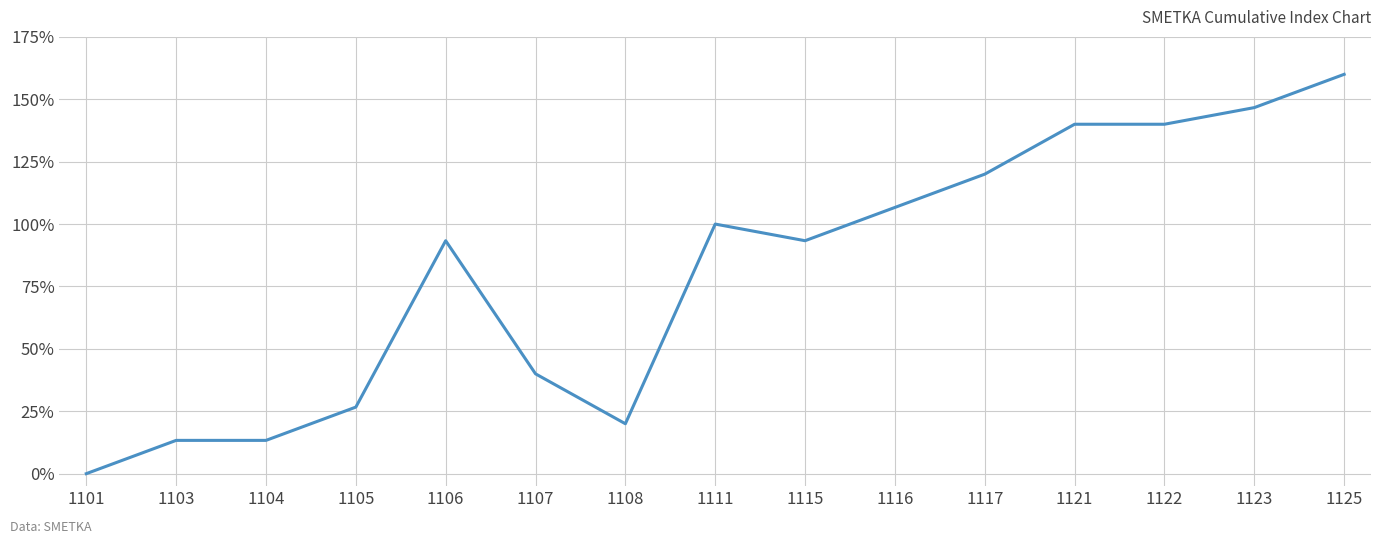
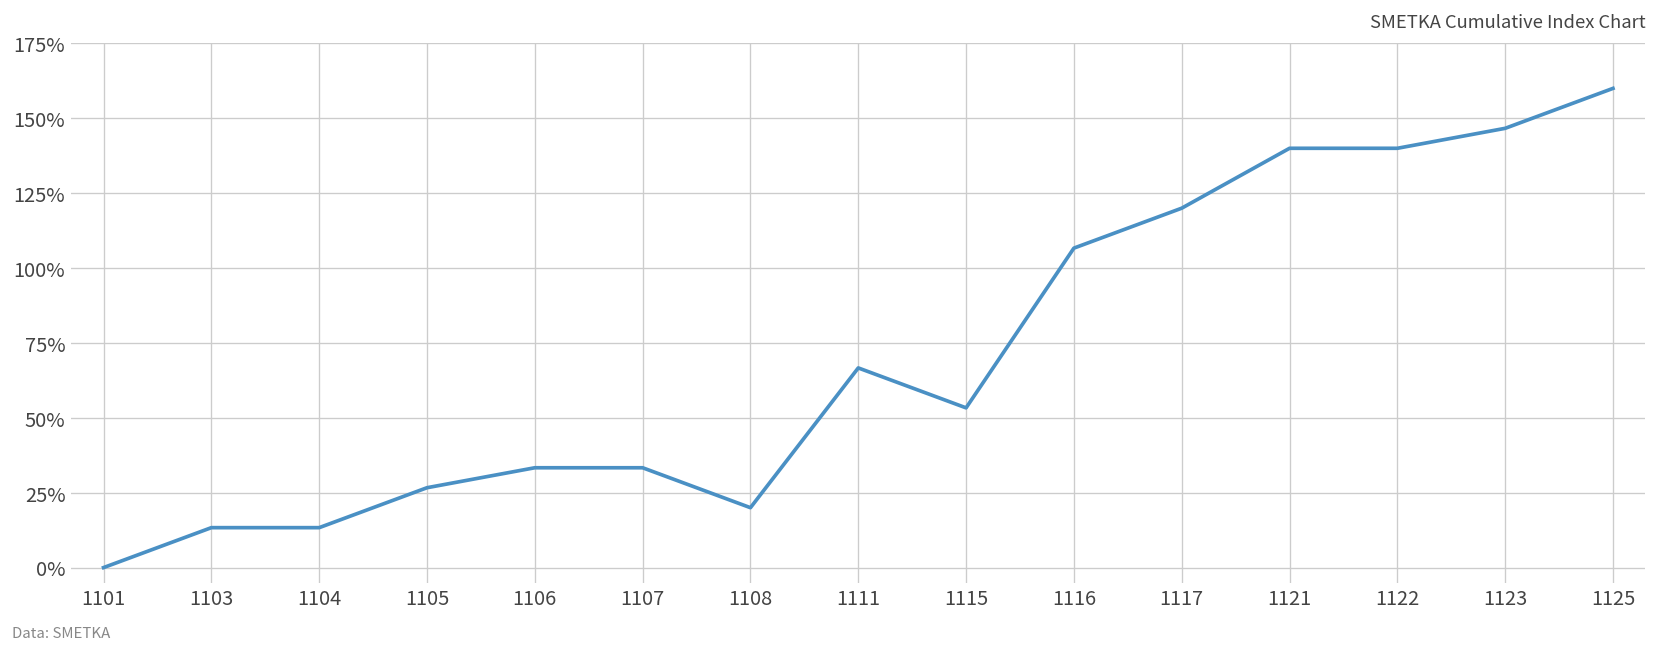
  {
    "1101": "0%",
    "1103": "13%",
    "1104": "13%",
    "1105": "27%",
-   "1106": "93%",
-   "1107": "40%",
+   "1106": "33%",
+   "1107": "33%",
    "1108": "20%",
-   "1111": "100%",
-   "1115": "93%",
+   "1111": "67%",
+   "1115": "53%",
    "1116": "107%",
    "1117": "120%",
    "1121": "140%",
    "1122": "140%",
    "1123": "147%",
    "1125": "160%"
  }
